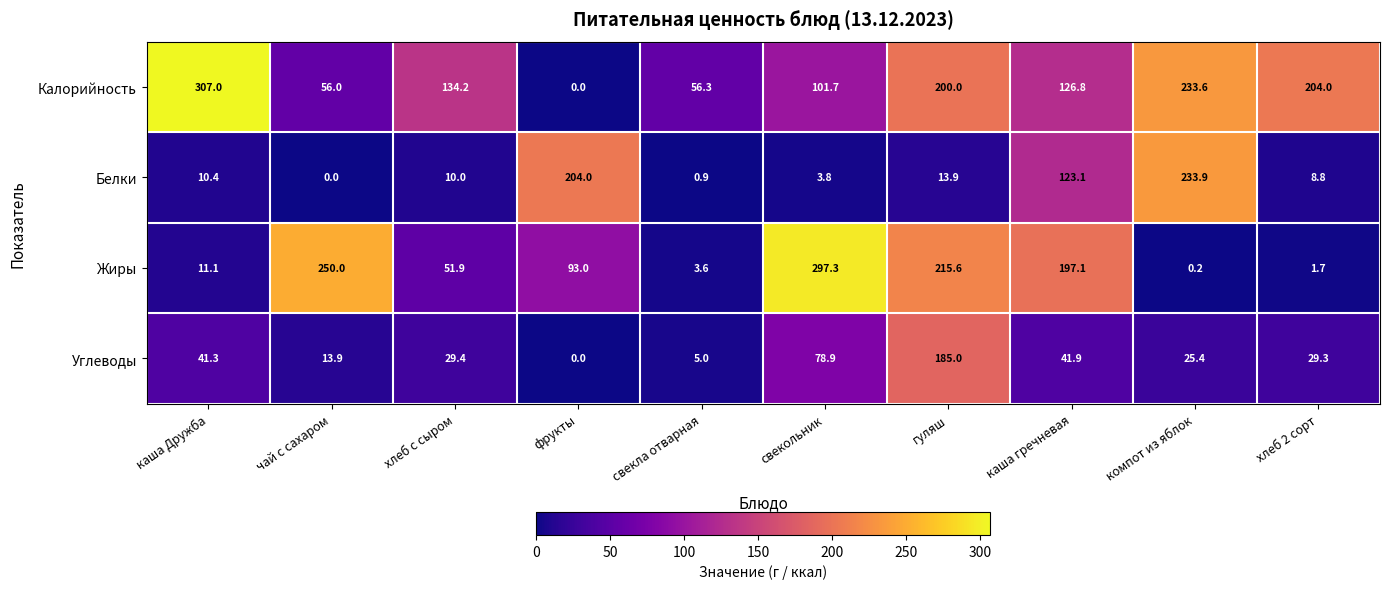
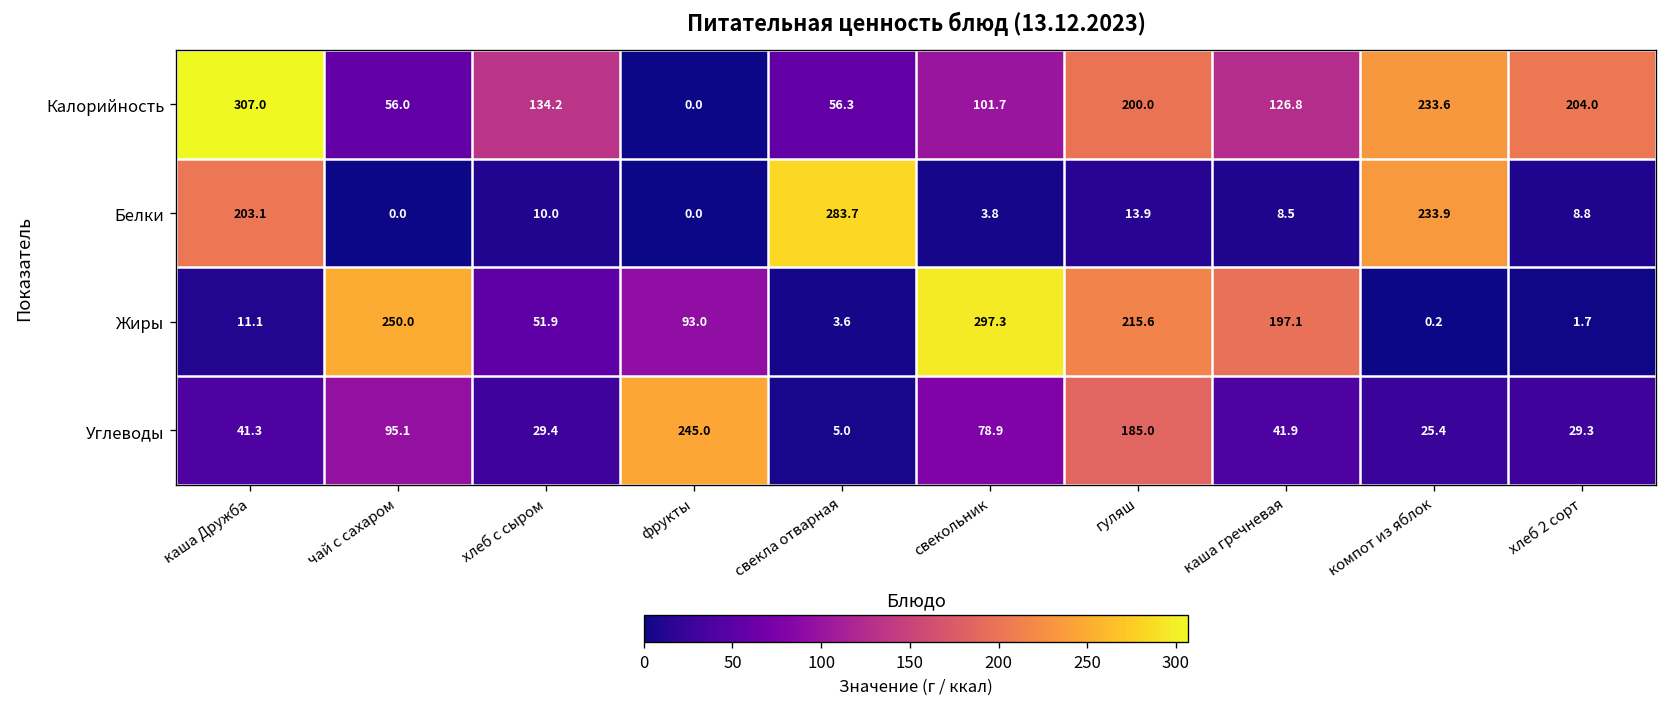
  {
    "Калорийность": {
      "каша Дружба": 307.0,
      "чай с сахаром": 56.0,
      "хлеб с сыром": 134.2,
      "фрукты": 0.0,
      "свекла отварная": 56.3,
      "свекольник": 101.7,
      "гуляш": 200.0,
      "каша гречневая": 126.8,
      "компот из яблок": 233.6,
      "хлеб 2 сорт": 204.0
    },
    "Белки": {
-     "каша Дружба": 10.4,
+     "каша Дружба": 203.1,
      "чай с сахаром": 0.0,
      "хлеб с сыром": 10.0,
-     "фрукты": 204.0,
-     "свекла отварная": 0.9,
+     "фрукты": 0.0,
+     "свекла отварная": 283.7,
      "свекольник": 3.8,
      "гуляш": 13.9,
-     "каша гречневая": 123.1,
+     "каша гречневая": 8.5,
      "компот из яблок": 233.9,
      "хлеб 2 сорт": 8.8
    },
    "Жиры": {
      "каша Дружба": 11.1,
      "чай с сахаром": 250.0,
      "хлеб с сыром": 51.9,
      "фрукты": 93.0,
      "свекла отварная": 3.6,
      "свекольник": 297.3,
      "гуляш": 215.6,
      "каша гречневая": 197.1,
      "компот из яблок": 0.2,
      "хлеб 2 сорт": 1.7
    },
    "Углеводы": {
      "каша Дружба": 41.3,
-     "чай с сахаром": 13.9,
+     "чай с сахаром": 95.1,
      "хлеб с сыром": 29.4,
-     "фрукты": 0.0,
+     "фрукты": 245.0,
      "свекла отварная": 5.0,
      "свекольник": 78.9,
      "гуляш": 185.0,
      "каша гречневая": 41.9,
      "компот из яблок": 25.4,
      "хлеб 2 сорт": 29.3
    }
  }
